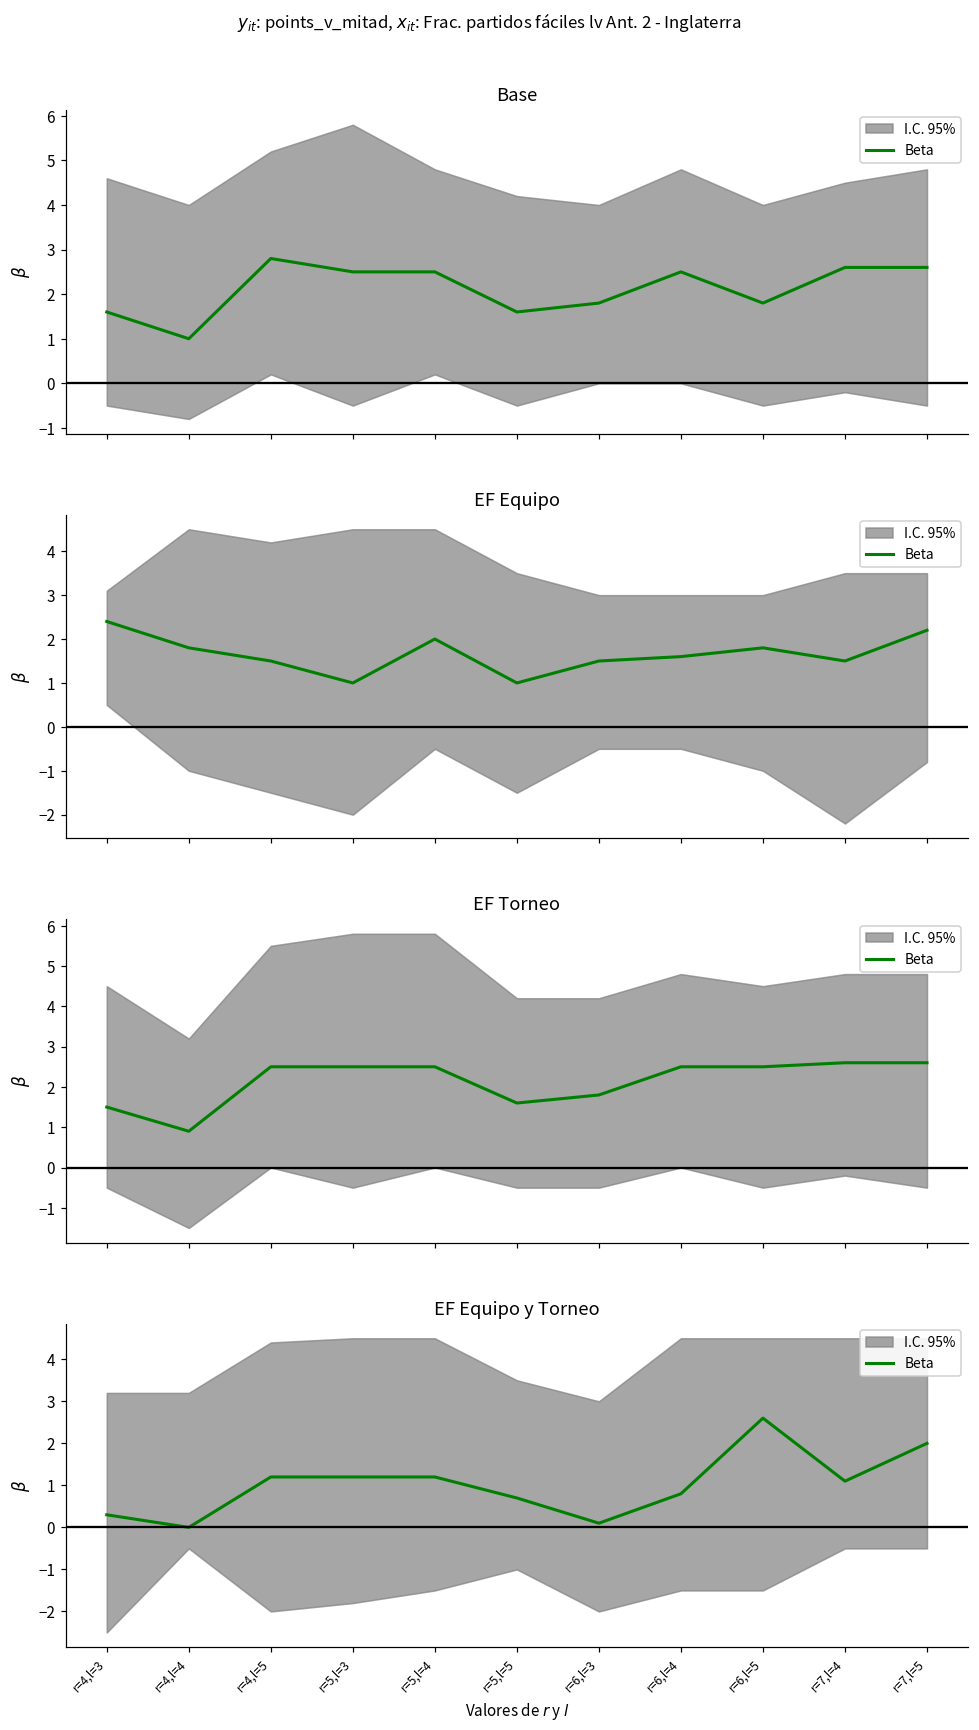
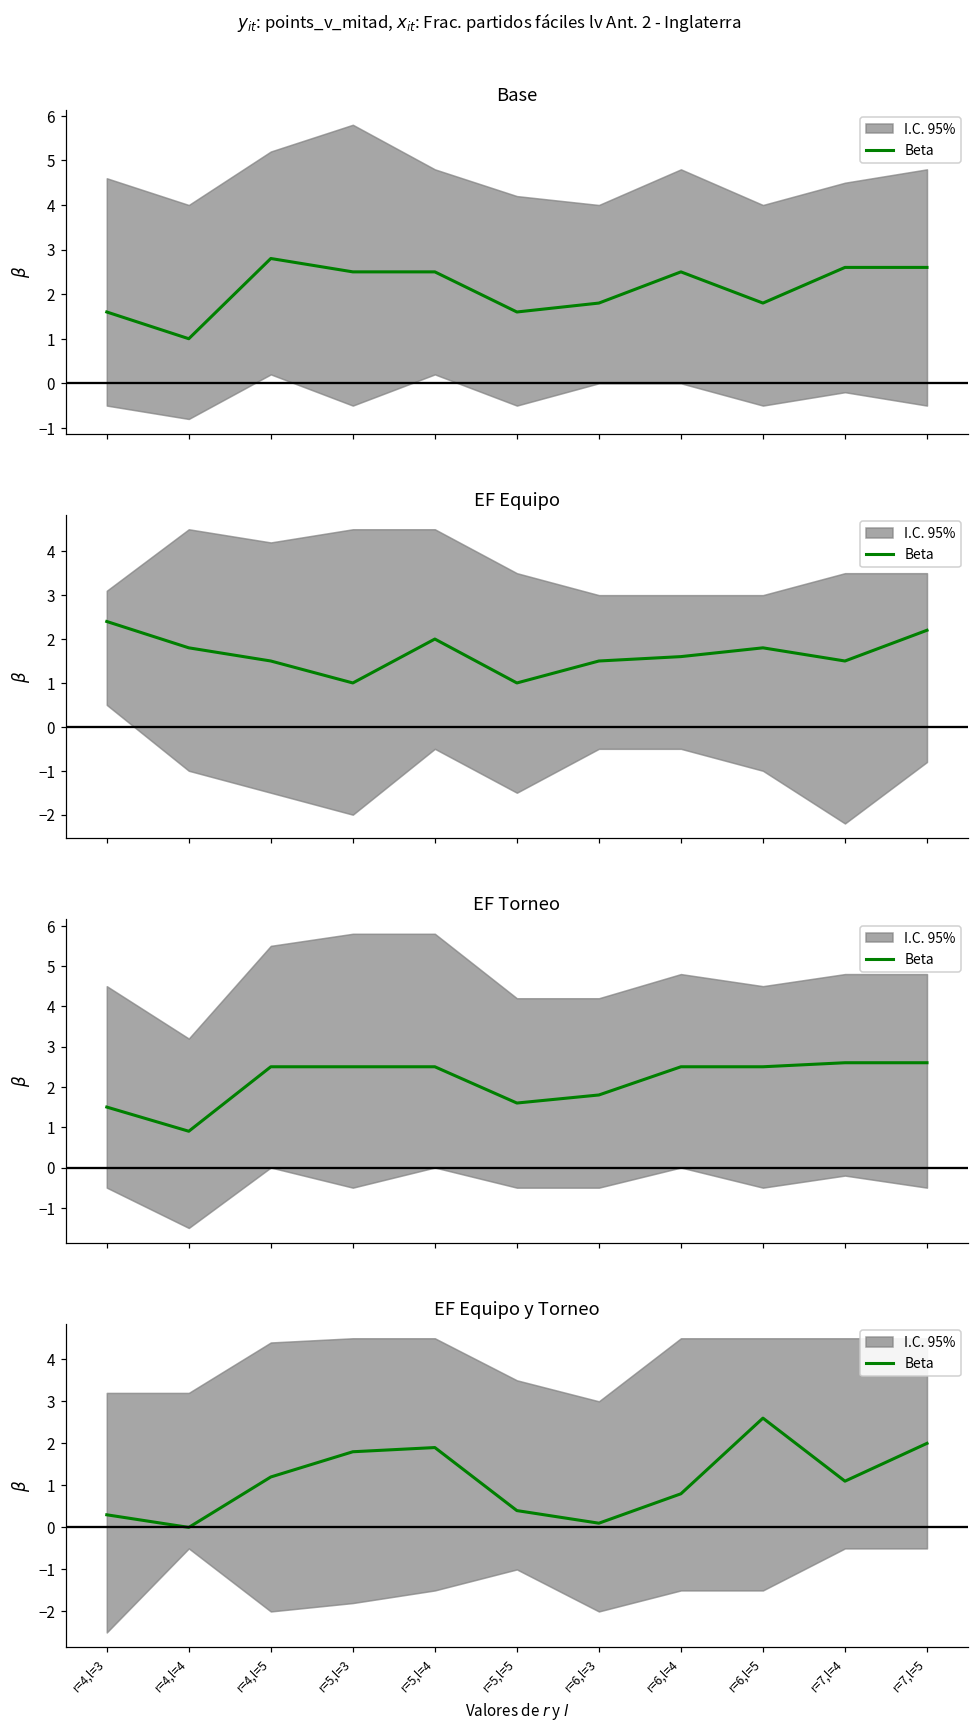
  {
    "EF Equipo y Torneo": {
      "Beta": {
        "r=4,l=3": 0.3,
        "r=4,l=4": 0.0,
        "r=4,l=5": 1.2,
-       "r=5,l=3": 1.2,
-       "r=5,l=4": 1.2,
-       "r=5,l=5": 0.7,
+       "r=5,l=3": 1.8,
+       "r=5,l=4": 1.9,
+       "r=5,l=5": 0.4,
        "r=6,l=3": 0.1,
        "r=6,l=4": 0.8,
        "r=6,l=5": 2.6,
        "r=7,l=4": 1.1,
        "r=7,l=5": 2.0
      }
    }
  }
